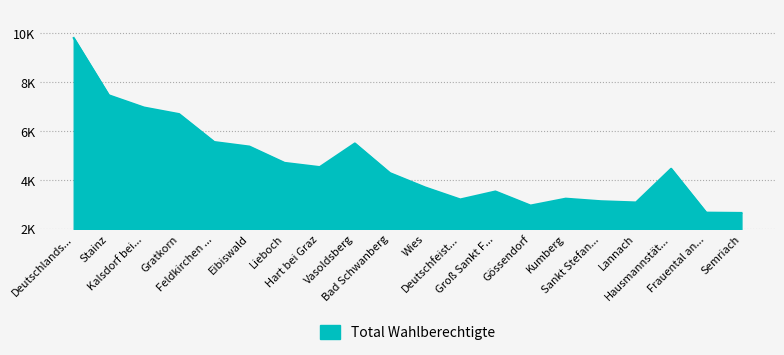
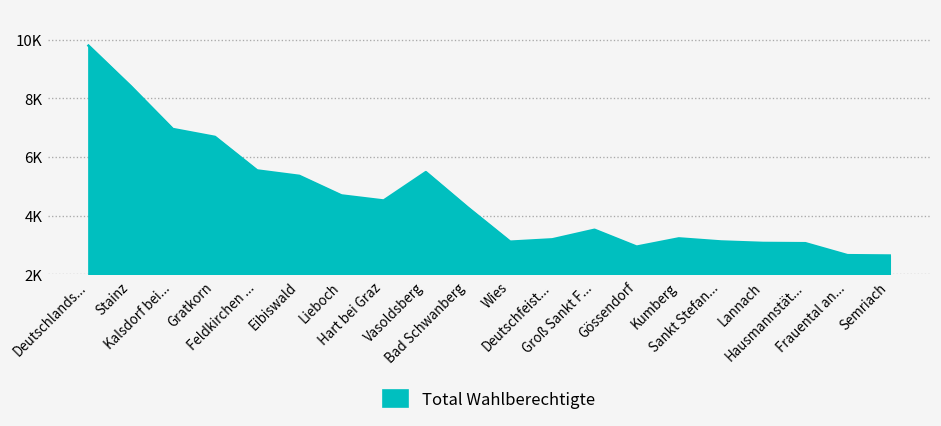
  {
    "Deutschlands...": 9800,
-   "Stainz": 7500,
+   "Stainz": 8400,
    "Kalsdorf bei...": 7000,
    "Gratkorn": 6700,
    "Feldkirchen ...": 5500,
    "Eibiswald": 5400,
    "Lieboch": 4700,
    "Hart bei Graz": 4500,
    "Vasoldsberg": 5500,
    "Bad Schwanberg": 4300,
-   "Wies": 3700,
+   "Wies": 3100,
    "Deutschfeist...": 3200,
    "Groß Sankt F...": 3500,
    "Gössendorf": 2900,
    "Kumberg": 3200,
    "Sankt Stefan...": 3100,
    "Lannach": 3100,
-   "Hausmannstät...": 4500,
+   "Hausmannstät...": 3100,
    "Frauental an...": 2700,
    "Semriach": 2600
  }
